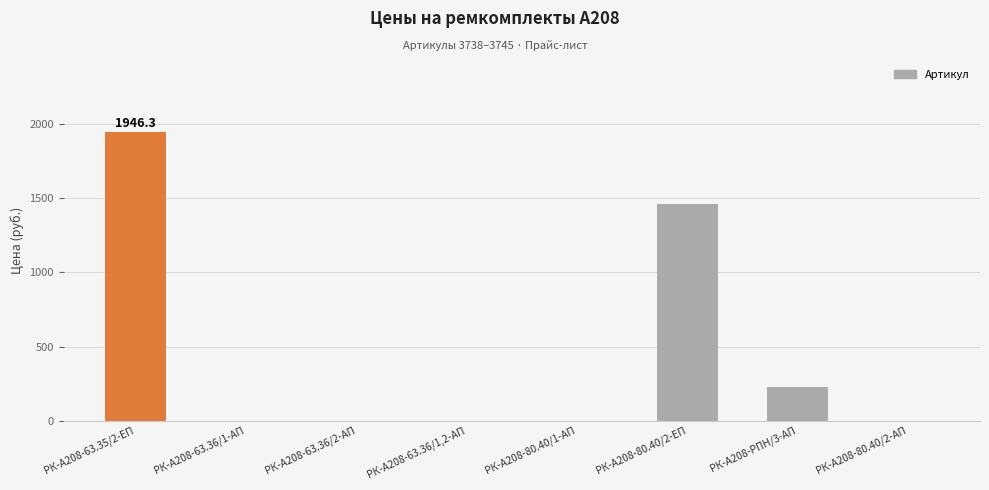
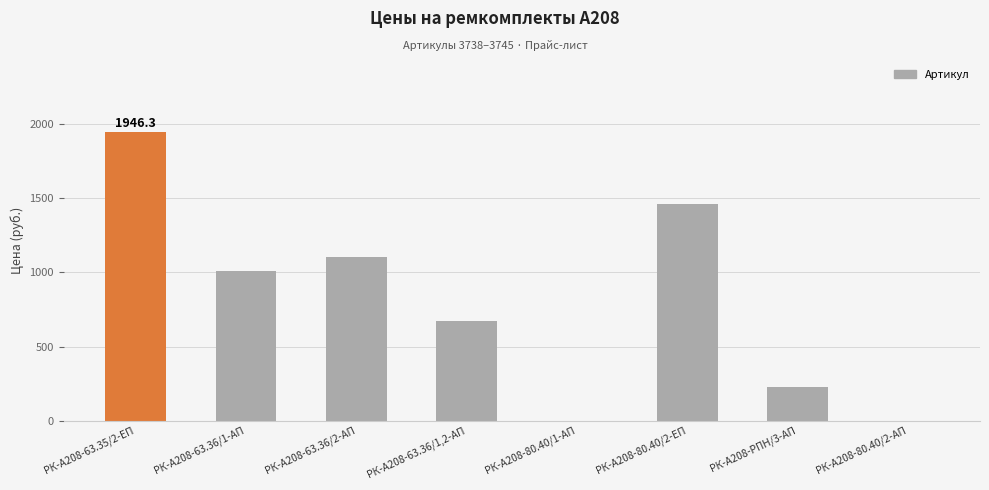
  {
-   "РК-А208-63.36/1-АП": 0,
-   "РК-А208-63.36/2-АП": 0,
-   "РК-А208-63.36/1,2-АП": 0,
+   "РК-А208-63.36/1-АП": 1010,
+   "РК-А208-63.36/2-АП": 1110,
+   "РК-А208-63.36/1,2-АП": 670,
    "РК-А208-80.40/1-АП": 0,
    "РК-А208-80.40/2-ЕП": 1460,
    "РК-А208-РПН/3-АП": 220,
    "РК-А208-80.40/2-АП": 0
  }
